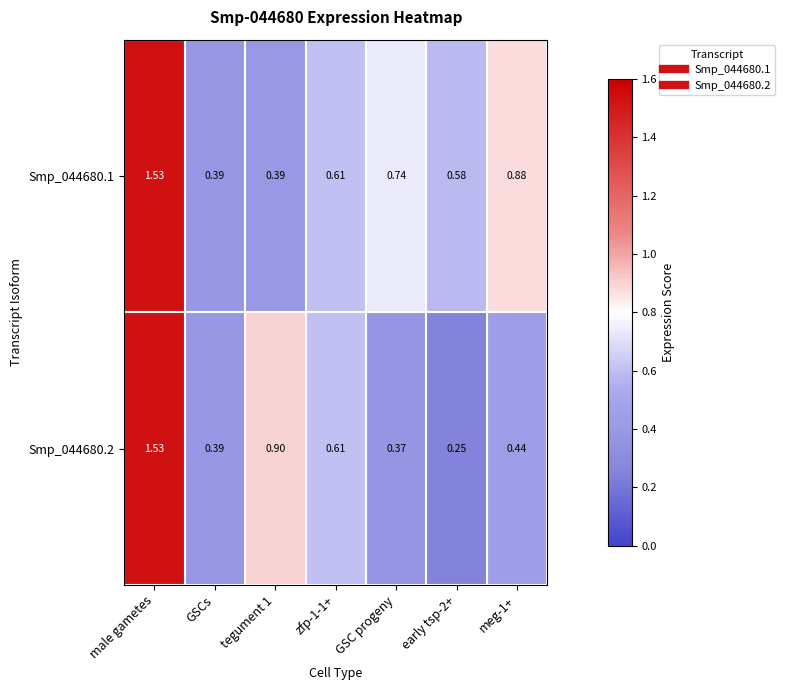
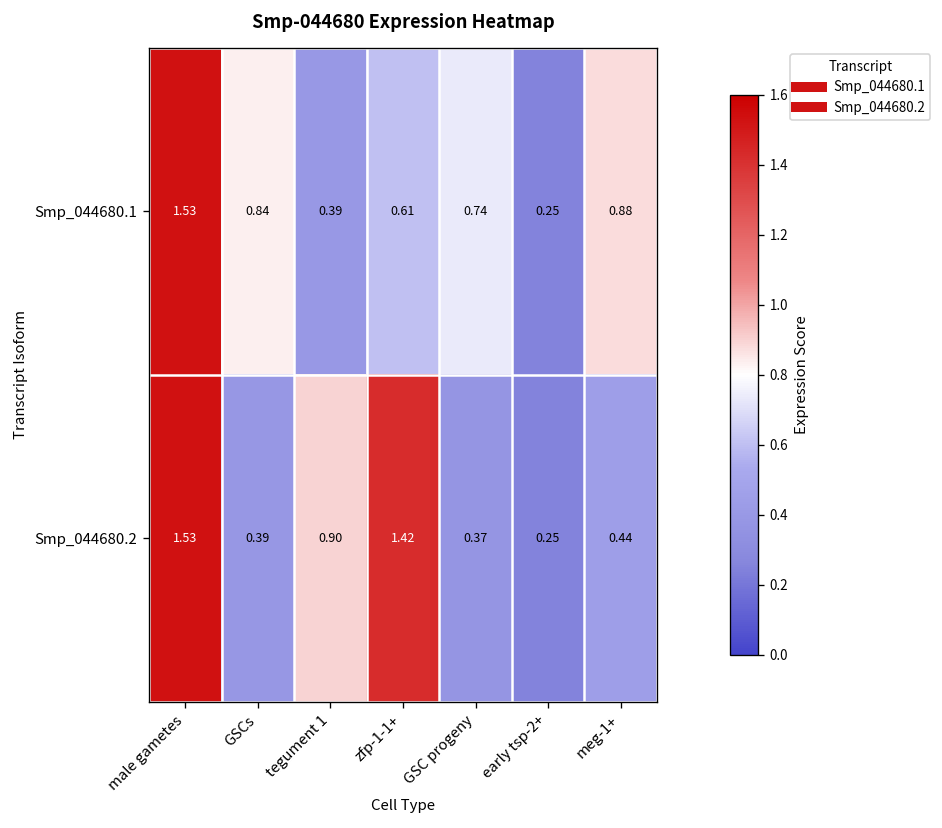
  {
    "Smp_044680.1": {
      "male gametes": 1.53,
-     "GSCs": 0.39,
+     "GSCs": 0.84,
      "tegument 1": 0.39,
      "zfp-1-1+": 0.61,
      "GSC progeny": 0.74,
-     "early tsp-2+": 0.58,
+     "early tsp-2+": 0.25,
      "meg-1+": 0.88
    },
    "Smp_044680.2": {
      "male gametes": 1.53,
      "GSCs": 0.39,
      "tegument 1": 0.90,
-     "zfp-1-1+": 0.61,
+     "zfp-1-1+": 1.42,
      "GSC progeny": 0.37,
      "early tsp-2+": 0.25,
      "meg-1+": 0.44
    }
  }
